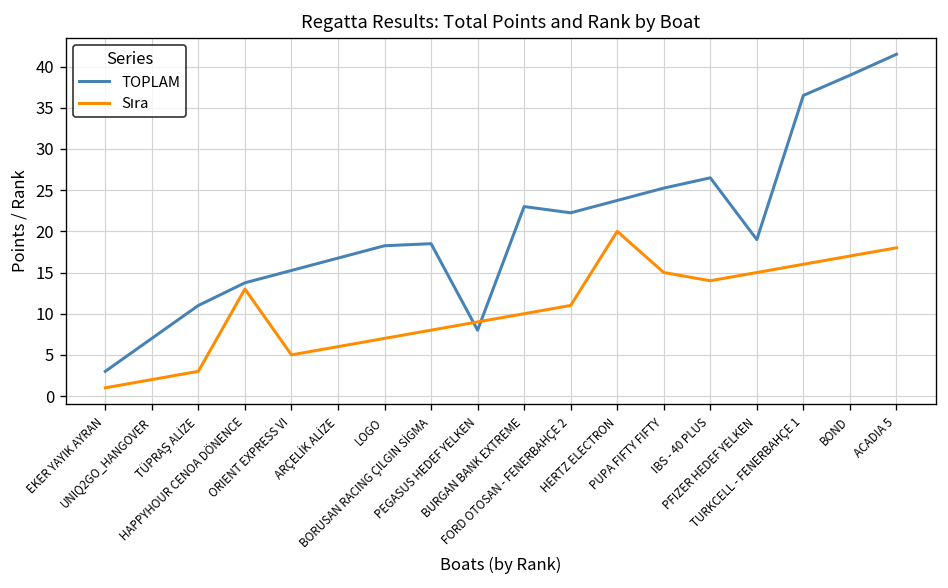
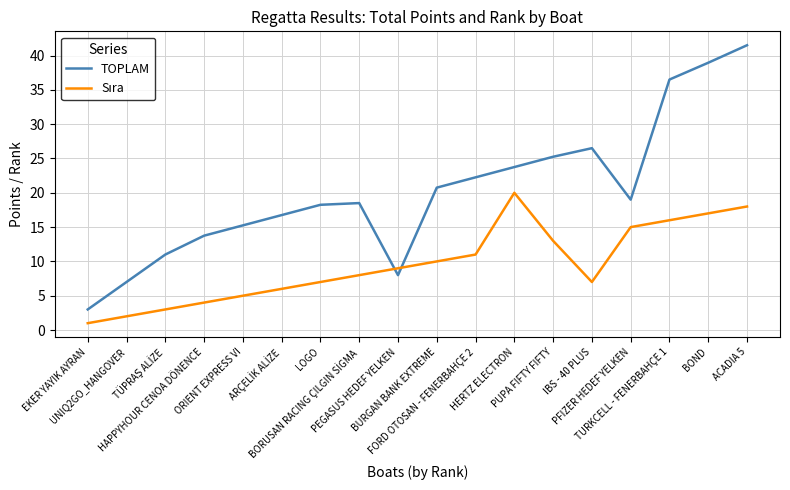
  {
    "TOPLAM": {
      "EKER YAYIK AYRAN": 3,
      "UNIQ2GO_HANGOVER": 7,
      "TÜPRAŞ ALİZE": 11,
      "HAPPYHOUR CENOA DÖNENCE": 14,
      "ORIENT EXPRESS VI": 15,
      "ARÇELİK ALİZE": 17,
      "LOGO": 18,
      "BORUSAN RACING ÇILGIN SİGMA": 19,
      "PEGASUS HEDEF YELKEN": 8,
-     "BURGAN BANK EXTREME": 23,
+     "BURGAN BANK EXTREME": 21,
      "FORD OTOSAN - FENERBAHÇE 2": 22,
      "HERTZ ELECTRON": 24,
      "PUPA FIFTY FIFTY": 25,
      "IBS - 40 PLUS": 27,
      "PFIZER HEDEF YELKEN": 19,
      "TURKCELL - FENERBAHÇE 1": 37,
      "BOND": 39,
      "ACADIA 5": 42
    },
    "Sıra": {
      "EKER YAYIK AYRAN": 1,
      "UNIQ2GO_HANGOVER": 2,
      "TÜPRAŞ ALİZE": 3,
-     "HAPPYHOUR CENOA DÖNENCE": 13,
+     "HAPPYHOUR CENOA DÖNENCE": 4,
      "ORIENT EXPRESS VI": 5,
      "ARÇELİK ALİZE": 6,
      "LOGO": 7,
      "BORUSAN RACING ÇILGIN SİGMA": 8,
      "PEGASUS HEDEF YELKEN": 9,
      "BURGAN BANK EXTREME": 10,
      "FORD OTOSAN - FENERBAHÇE 2": 11,
      "HERTZ ELECTRON": 20,
-     "PUPA FIFTY FIFTY": 15,
-     "IBS - 40 PLUS": 14,
+     "PUPA FIFTY FIFTY": 13,
+     "IBS - 40 PLUS": 7,
      "PFIZER HEDEF YELKEN": 15,
      "TURKCELL - FENERBAHÇE 1": 16,
      "BOND": 17,
      "ACADIA 5": 18
    }
  }
